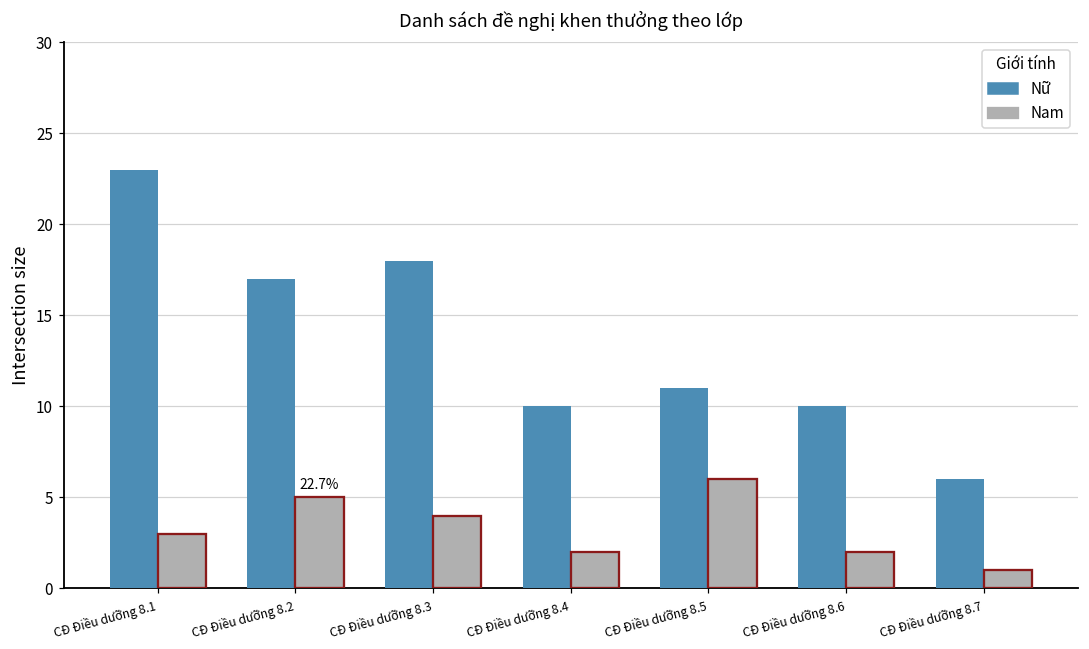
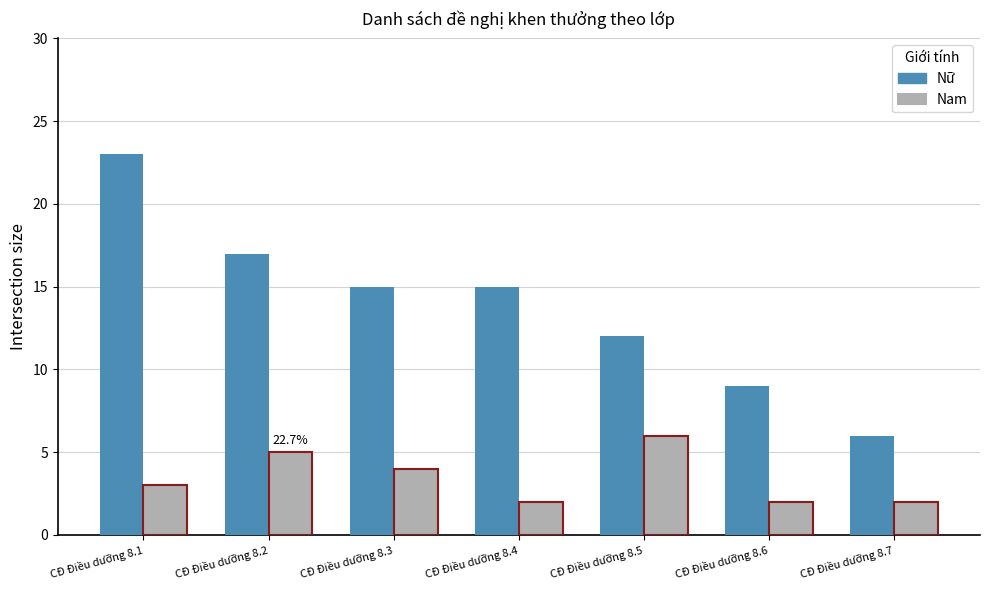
  {
    "Nữ": {
      "CĐ Điều dưỡng 8.1": 23,
      "CĐ Điều dưỡng 8.2": 17,
-     "CĐ Điều dưỡng 8.3": 18,
-     "CĐ Điều dưỡng 8.4": 10,
-     "CĐ Điều dưỡng 8.5": 11,
-     "CĐ Điều dưỡng 8.6": 10,
+     "CĐ Điều dưỡng 8.3": 15,
+     "CĐ Điều dưỡng 8.4": 15,
+     "CĐ Điều dưỡng 8.5": 12,
+     "CĐ Điều dưỡng 8.6": 9,
      "CĐ Điều dưỡng 8.7": 6
    },
    "Nam": {
      "CĐ Điều dưỡng 8.1": 3,
      "CĐ Điều dưỡng 8.3": 4,
      "CĐ Điều dưỡng 8.4": 2,
      "CĐ Điều dưỡng 8.5": 6,
      "CĐ Điều dưỡng 8.6": 2,
-     "CĐ Điều dưỡng 8.7": 1
+     "CĐ Điều dưỡng 8.7": 2
    }
  }
